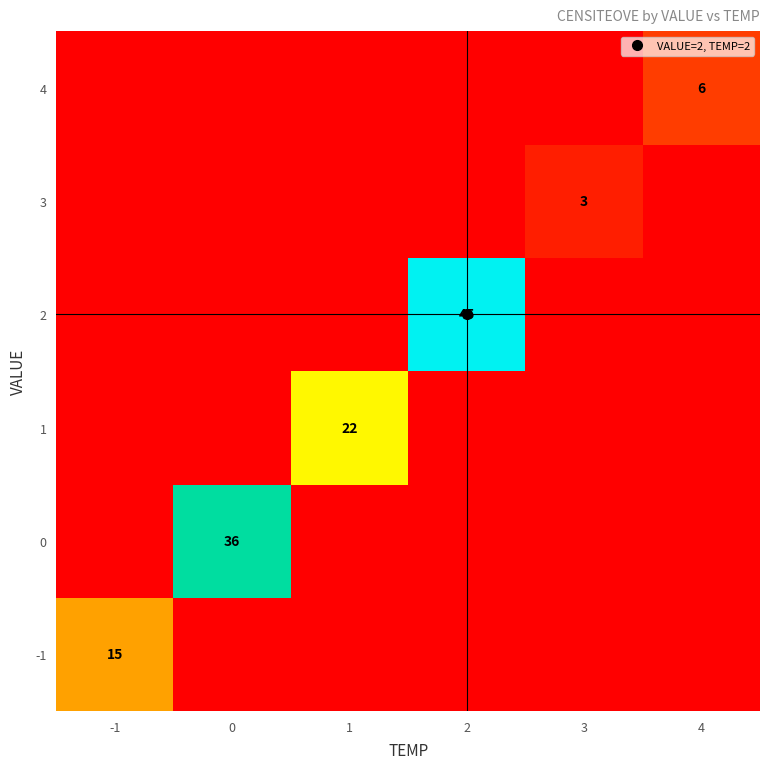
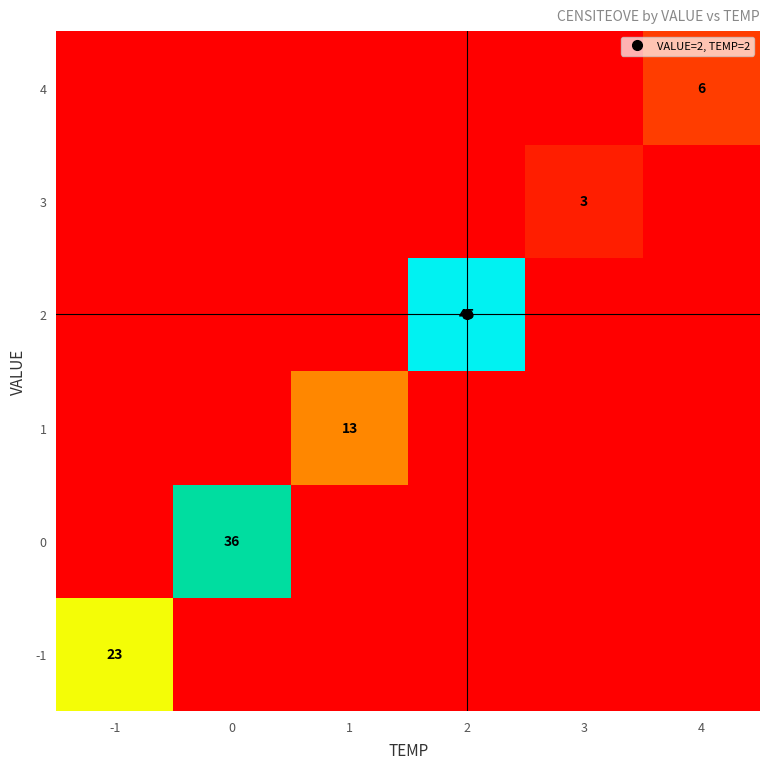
  {
    "4": {
      "4": 6
    },
    "3": {
      "3": 3
    },
    "1": {
-     "1": 22
+     "1": 13
    },
    "0": {
      "0": 36
    },
    "-1": {
-     "-1": 15
+     "-1": 23
    }
  }
